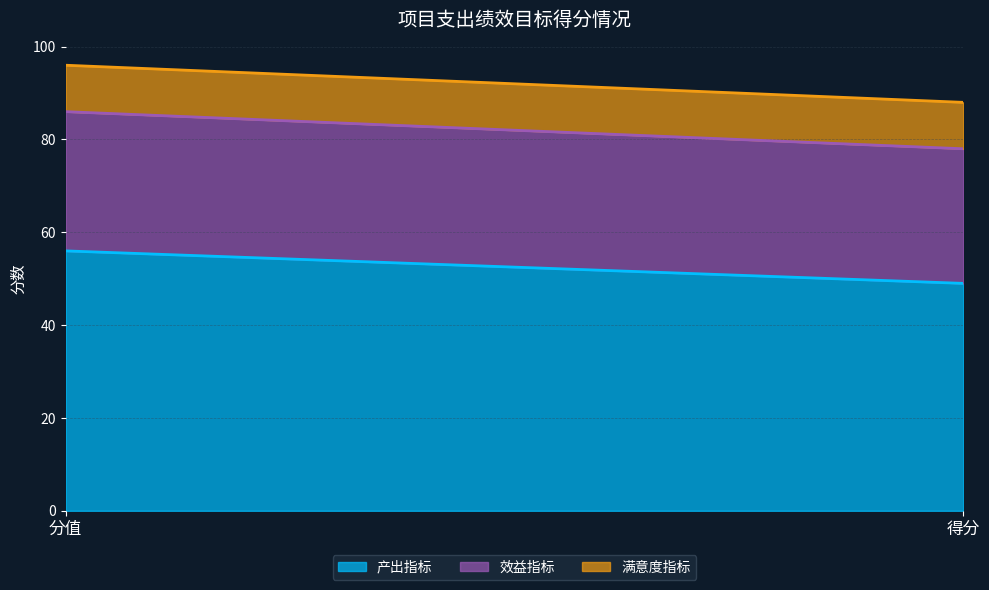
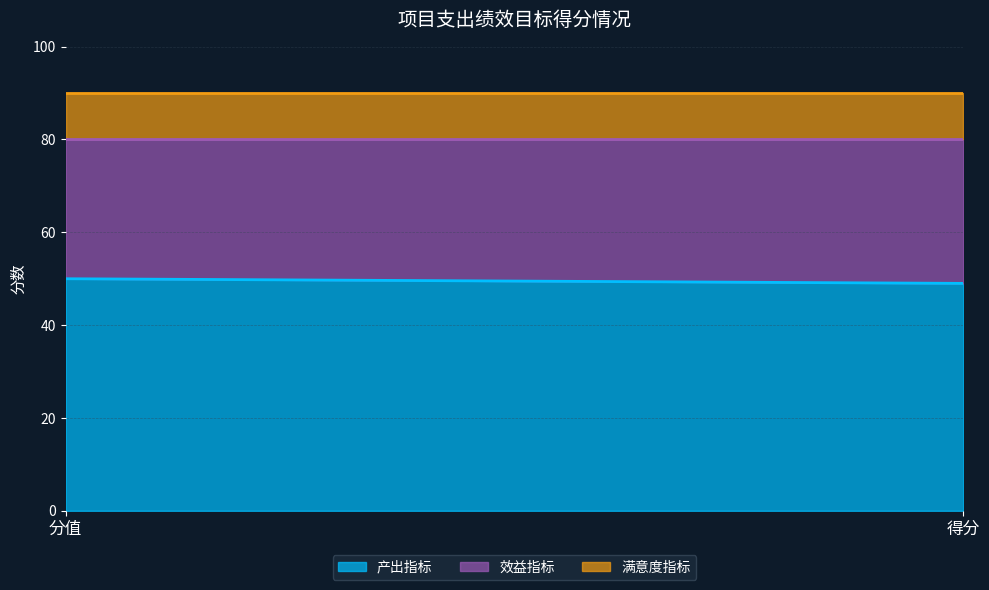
  {
    "产出指标": {
-     "分值": 56,
+     "分值": 50,
      "得分": 49
    },
    "效益指标": {
      "分值": 30,
-     "得分": 29
+     "得分": 31
    },
    "满意度指标": {
      "分值": 10,
      "得分": 10
    }
  }
